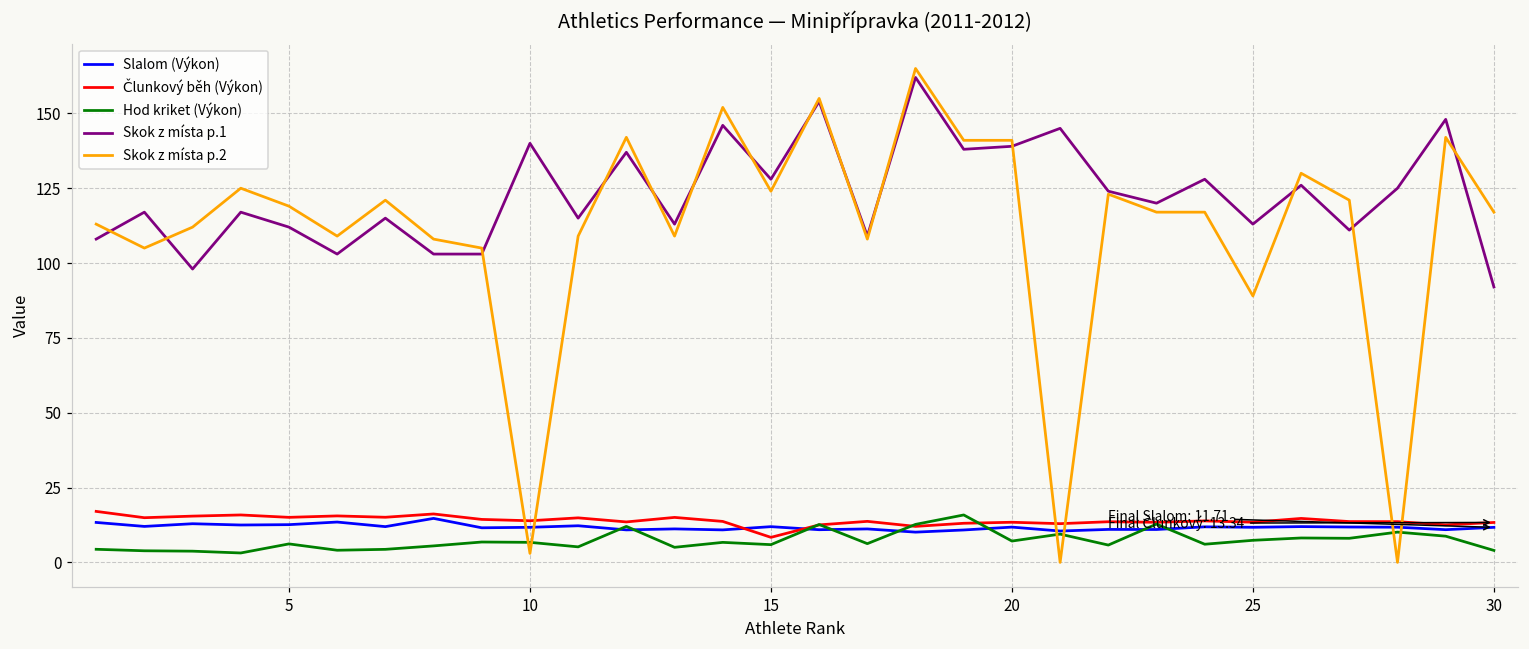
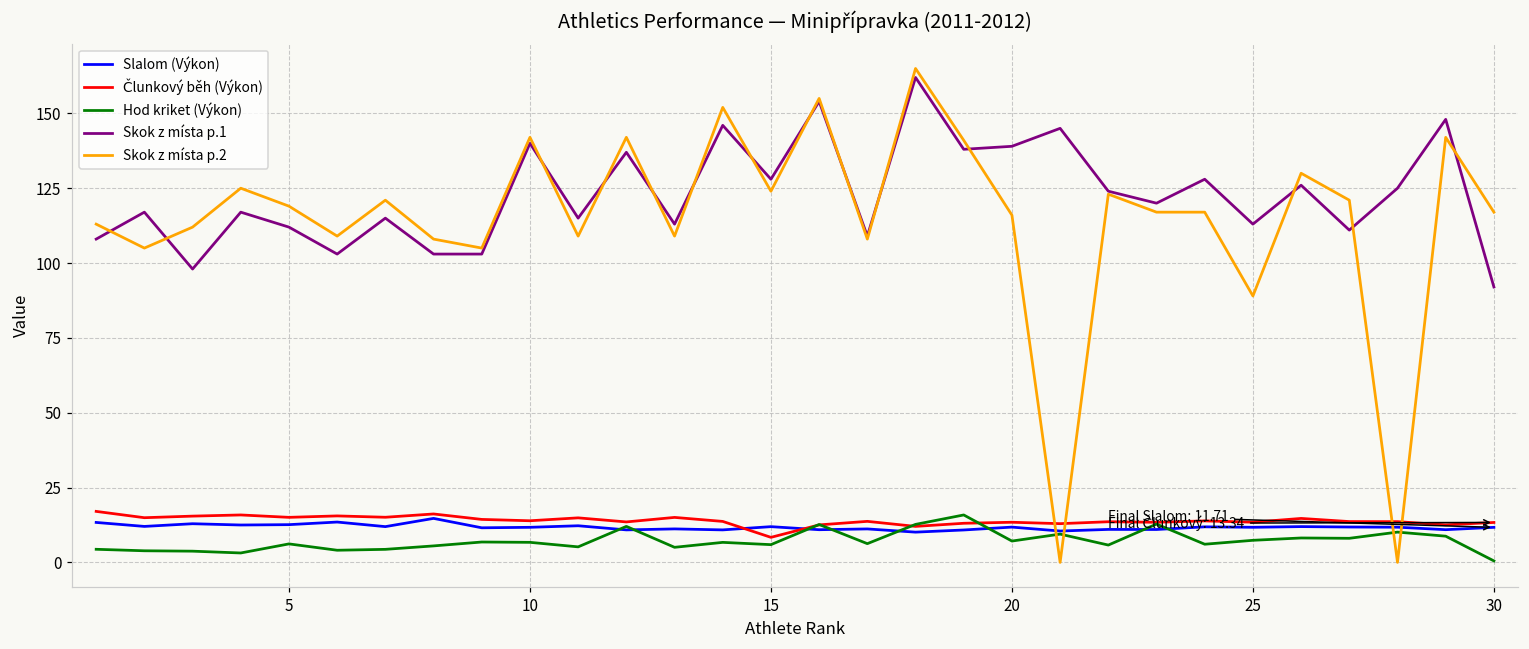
  {
    "Slalom (Výkon)": {
      "5": 13,
      "10": 12,
      "15": 12,
      "20": 12,
      "30": 12
    },
    "Člunkový běh (Výkon)": {
      "5": 15,
      "10": 14,
      "15": 8,
      "20": 13,
      "30": 13
    },
    "Hod kriket (Výkon)": {
      "5": 6,
      "10": 7,
      "15": 6,
      "20": 7,
      "25": 7,
-     "30": 4
+     "30": 1
    },
    "Skok z místa p.1": {
      "5": 112,
      "10": 140,
      "15": 128,
      "20": 139,
      "25": 113,
      "30": 92
    },
    "Skok z místa p.2": {
      "5": 119,
-     "10": 3,
+     "10": 142,
      "15": 124,
-     "20": 141,
+     "20": 116,
      "25": 89,
      "30": 117
    }
  }
